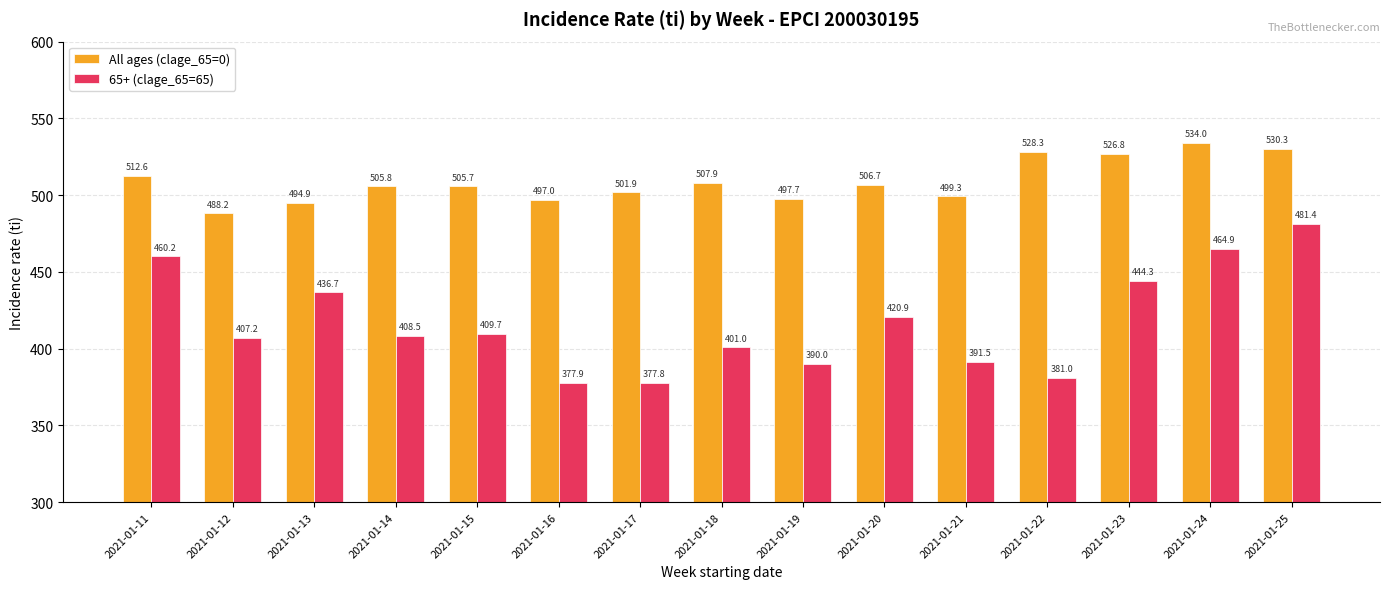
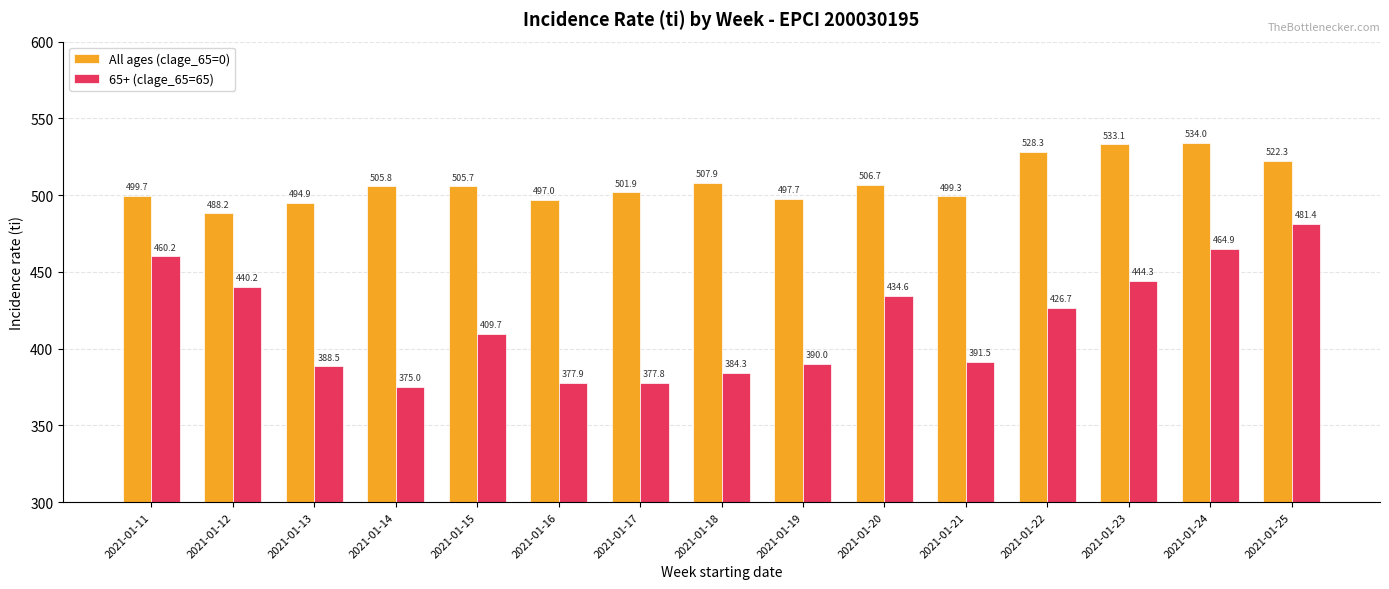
  {
    "All ages (clage_65=0)": {
-     "2021-01-11": 512.6,
+     "2021-01-11": 499.7,
      "2021-01-12": 488.2,
      "2021-01-13": 494.9,
      "2021-01-14": 505.8,
      "2021-01-15": 505.7,
      "2021-01-16": 497.0,
      "2021-01-17": 501.9,
      "2021-01-18": 507.9,
      "2021-01-19": 497.7,
      "2021-01-20": 506.7,
      "2021-01-21": 499.3,
      "2021-01-22": 528.3,
-     "2021-01-23": 526.8,
+     "2021-01-23": 533.1,
      "2021-01-24": 534.0,
-     "2021-01-25": 530.3
+     "2021-01-25": 522.3
    },
    "65+ (clage_65=65)": {
      "2021-01-11": 460.2,
-     "2021-01-12": 407.2,
-     "2021-01-13": 436.7,
-     "2021-01-14": 408.5,
+     "2021-01-12": 440.2,
+     "2021-01-13": 388.5,
+     "2021-01-14": 375.0,
      "2021-01-15": 409.7,
      "2021-01-16": 377.9,
      "2021-01-17": 377.8,
-     "2021-01-18": 401.0,
+     "2021-01-18": 384.3,
      "2021-01-19": 390.0,
-     "2021-01-20": 420.9,
+     "2021-01-20": 434.6,
      "2021-01-21": 391.5,
-     "2021-01-22": 381.0,
+     "2021-01-22": 426.7,
      "2021-01-23": 444.3,
      "2021-01-24": 464.9,
      "2021-01-25": 481.4
    }
  }
